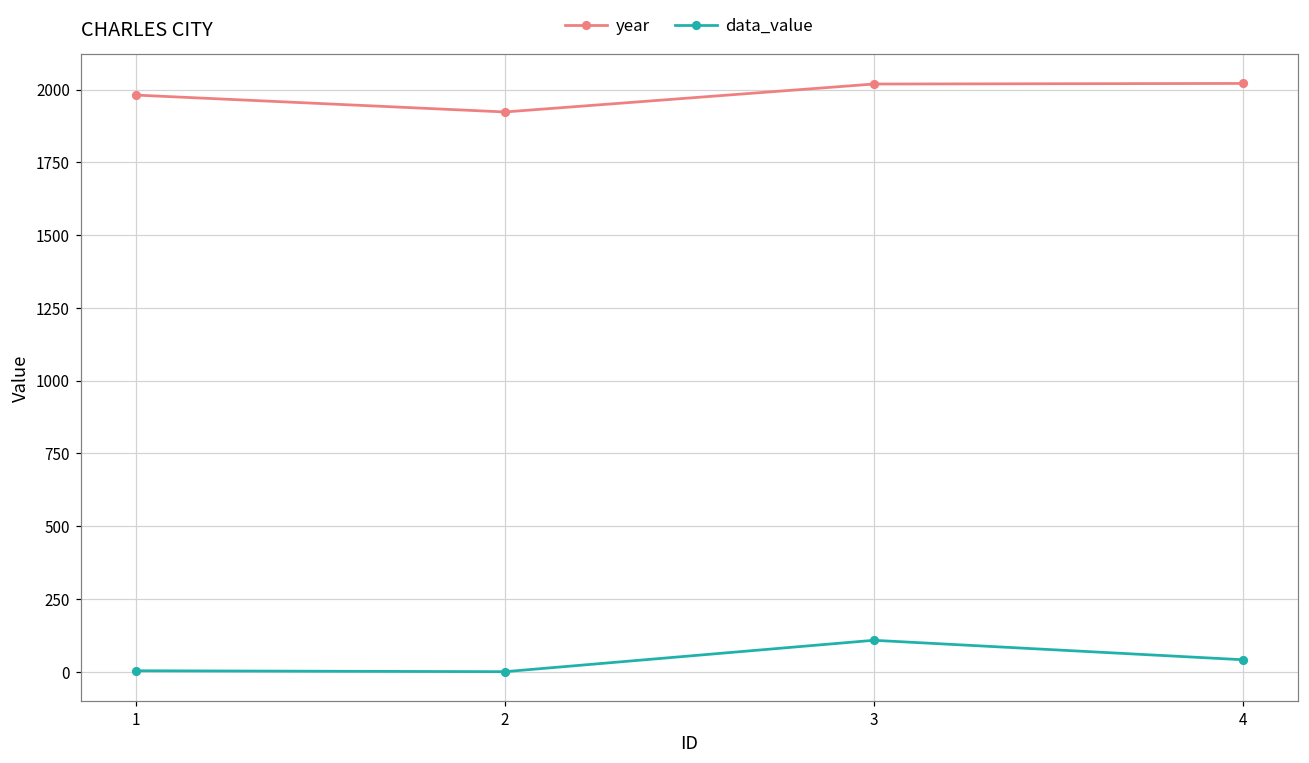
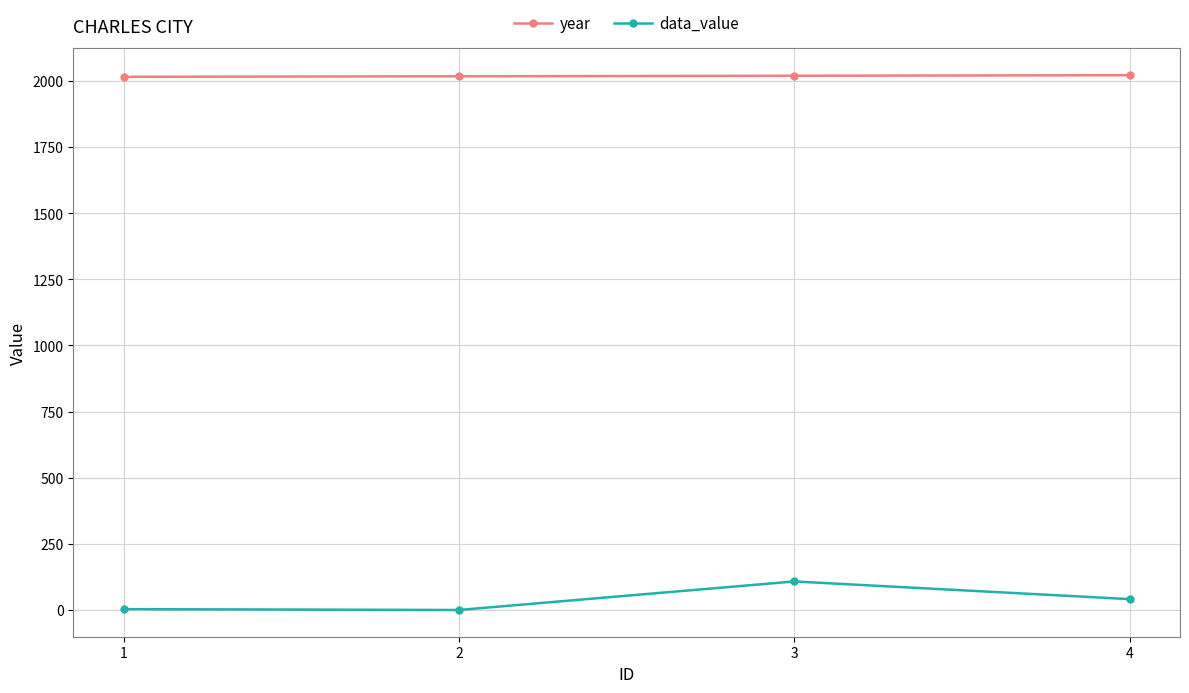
  {
    "year": {
-     "1": 1980,
-     "2": 1920,
+     "1": 2020,
+     "2": 2020,
      "3": 2020,
      "4": 2020
    },
    "data_value": {
      "1": 0,
      "2": 0,
      "3": 110,
      "4": 40
    }
  }
